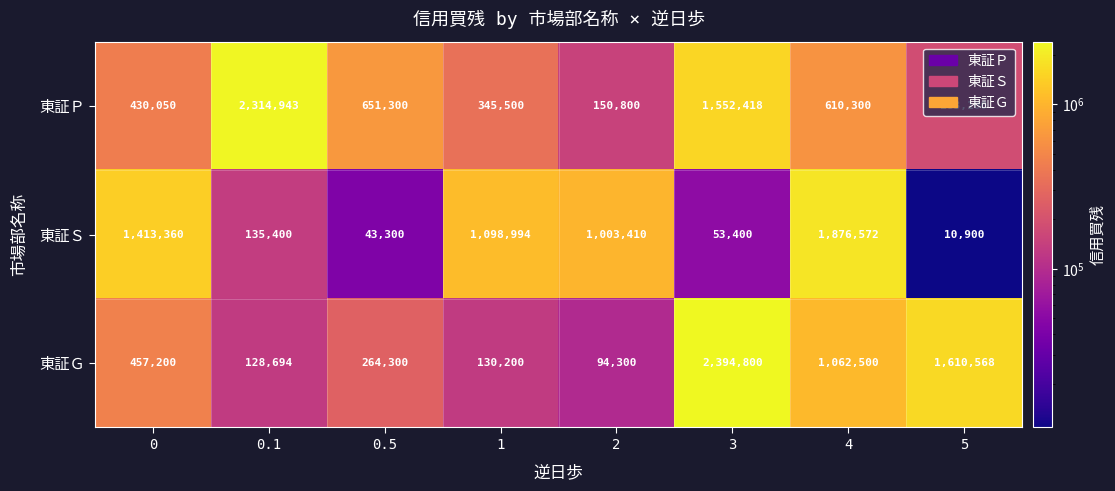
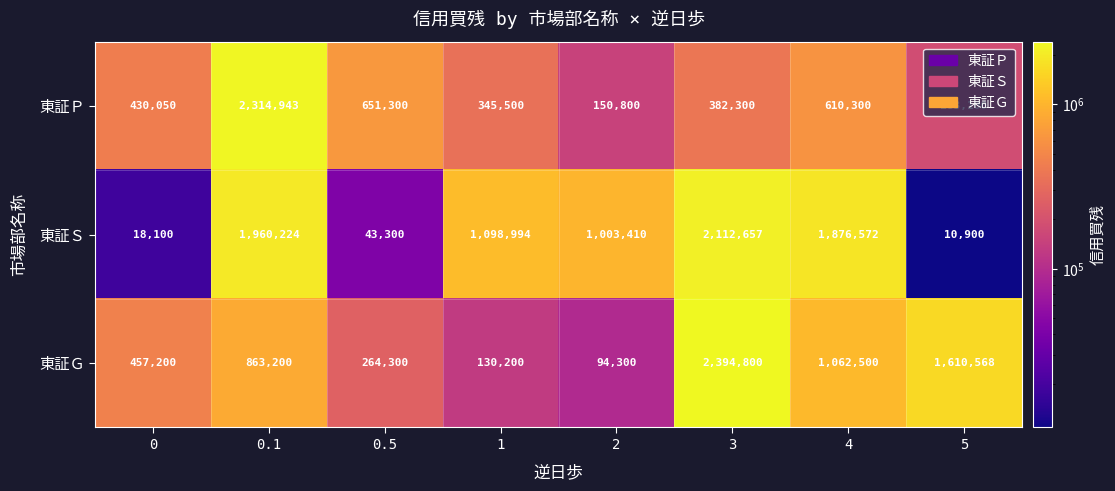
  {
    "東証Ｐ": {
      "0": "430,050",
      "0.1": "2,314,943",
      "0.5": "651,300",
      "1": "345,500",
      "2": "150,800",
-     "3": "1,552,418",
+     "3": "382,300",
      "4": "610,300"
    },
    "東証Ｓ": {
-     "0": "1,413,360",
-     "0.1": "135,400",
+     "0": "18,100",
+     "0.1": "1,960,224",
      "0.5": "43,300",
      "1": "1,098,994",
      "2": "1,003,410",
-     "3": "53,400",
+     "3": "2,112,657",
      "4": "1,876,572",
      "5": "10,900"
    },
    "東証Ｇ": {
      "0": "457,200",
-     "0.1": "128,694",
+     "0.1": "863,200",
      "0.5": "264,300",
      "1": "130,200",
      "2": "94,300",
      "3": "2,394,800",
      "4": "1,062,500",
      "5": "1,610,568"
    }
  }
